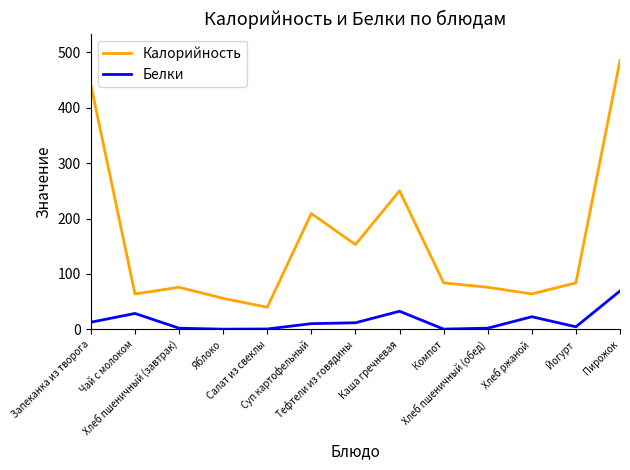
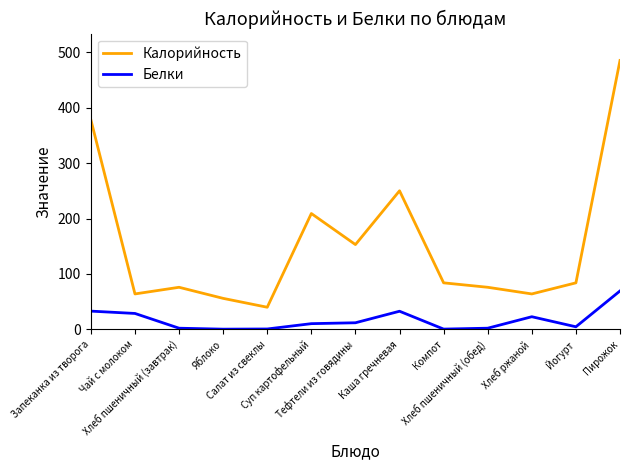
  {
    "Калорийность": {
-     "Запеканка из творога": 440,
+     "Запеканка из творога": 380,
      "Чай с молоком": 60,
      "Хлеб пшеничный (завтрак)": 80,
      "Яблоко": 60,
      "Салат из свеклы": 40,
      "Суп картофельный": 210,
      "Тефтели из говядины": 150,
      "Каша гречневая": 250,
      "Компот": 80,
      "Хлеб пшеничный (обед)": 80,
      "Хлеб ржаной": 60,
      "Йогурт": 80,
      "Пирожок": 490
    },
    "Белки": {
-     "Запеканка из творога": 10,
+     "Запеканка из творога": 30,
      "Чай с молоком": 30,
      "Хлеб пшеничный (завтрак)": 0,
      "Яблоко": 0,
      "Салат из свеклы": 0,
      "Суп картофельный": 10,
      "Тефтели из говядины": 10,
      "Каша гречневая": 30,
      "Компот": 0,
      "Хлеб пшеничный (обед)": 0,
      "Хлеб ржаной": 20,
      "Йогурт": 0,
      "Пирожок": 70
    }
  }
